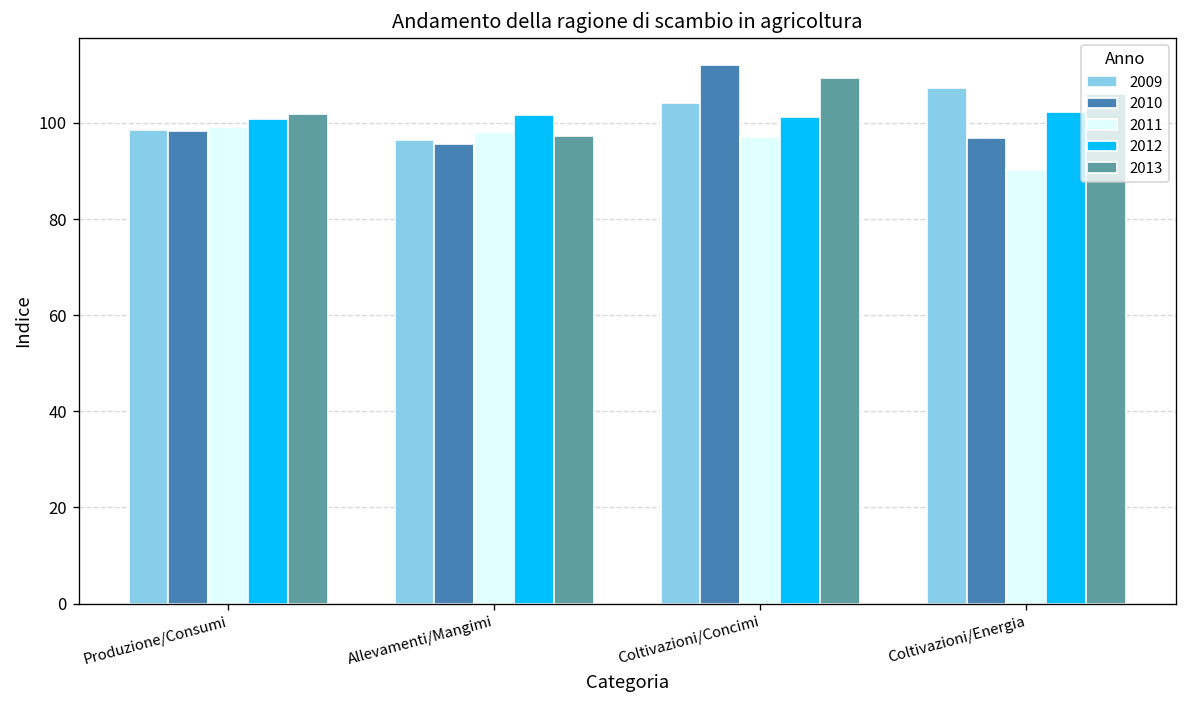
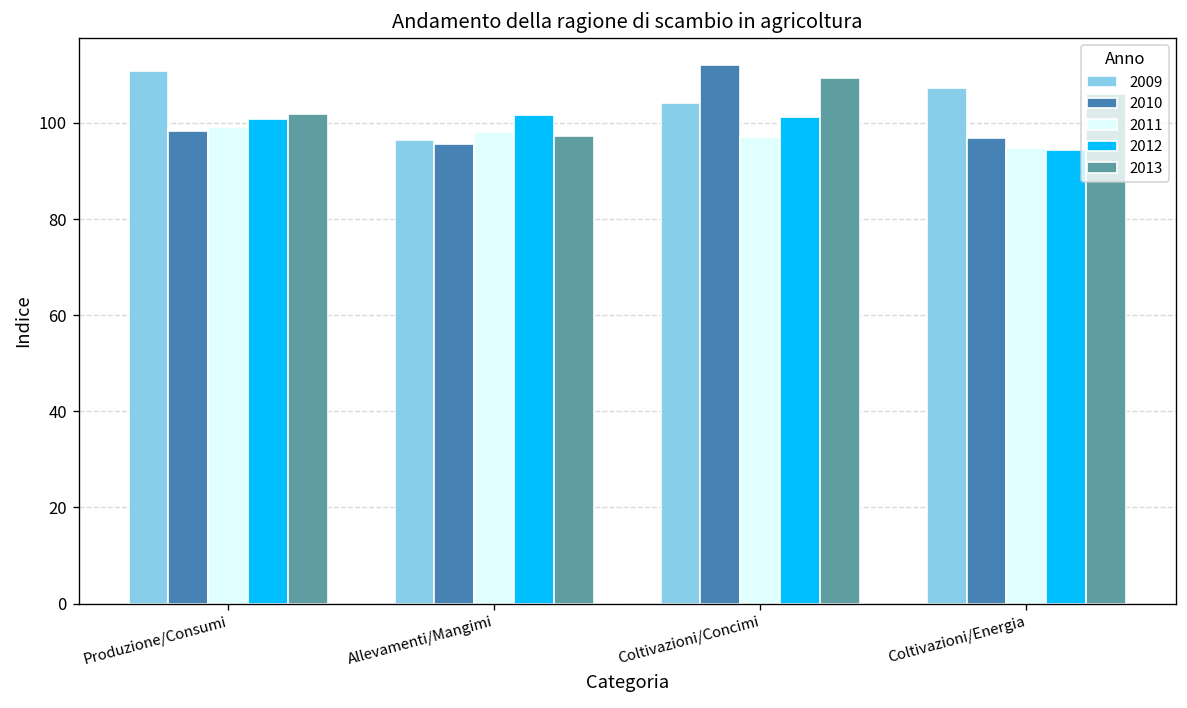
  {
    "2009": {
-     "Produzione/Consumi": 98,
+     "Produzione/Consumi": 111,
      "Allevamenti/Mangimi": 96,
      "Coltivazioni/Concimi": 104,
      "Coltivazioni/Energia": 107
    },
    "2011": {
      "Produzione/Consumi": 99,
      "Allevamenti/Mangimi": 98,
      "Coltivazioni/Concimi": 97,
-     "Coltivazioni/Energia": 90
+     "Coltivazioni/Energia": 95
    },
    "2012": {
      "Produzione/Consumi": 101,
      "Allevamenti/Mangimi": 102,
      "Coltivazioni/Concimi": 101,
-     "Coltivazioni/Energia": 102
+     "Coltivazioni/Energia": 94
    }
  }
